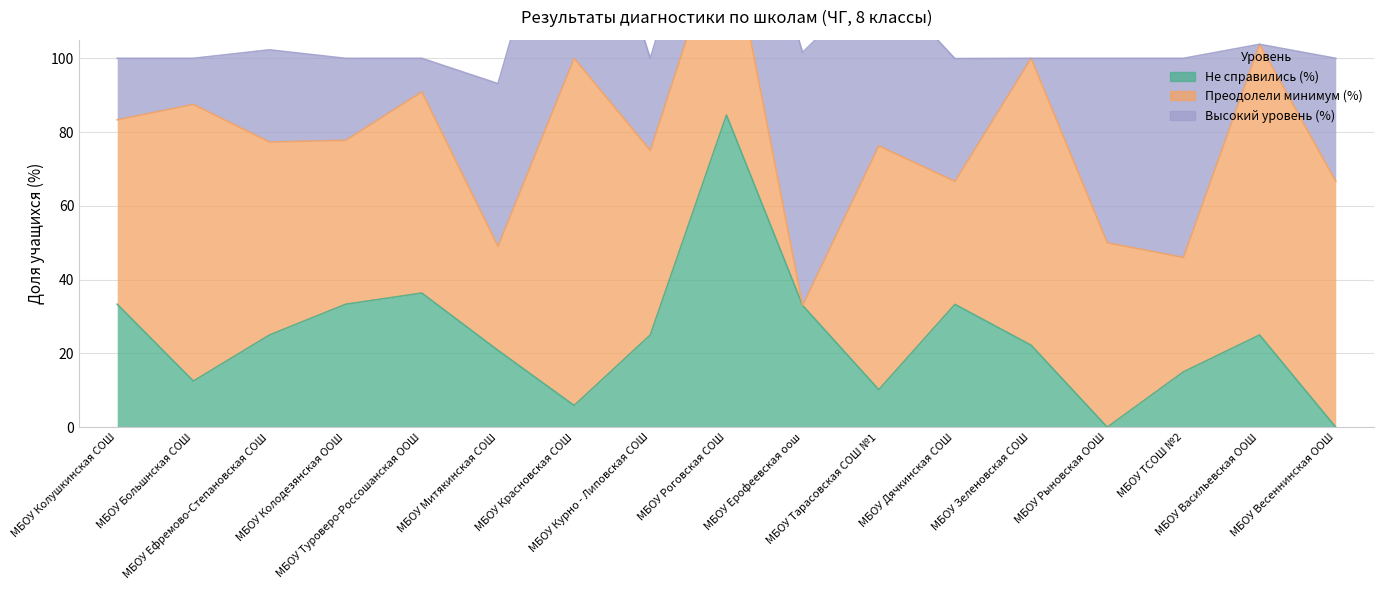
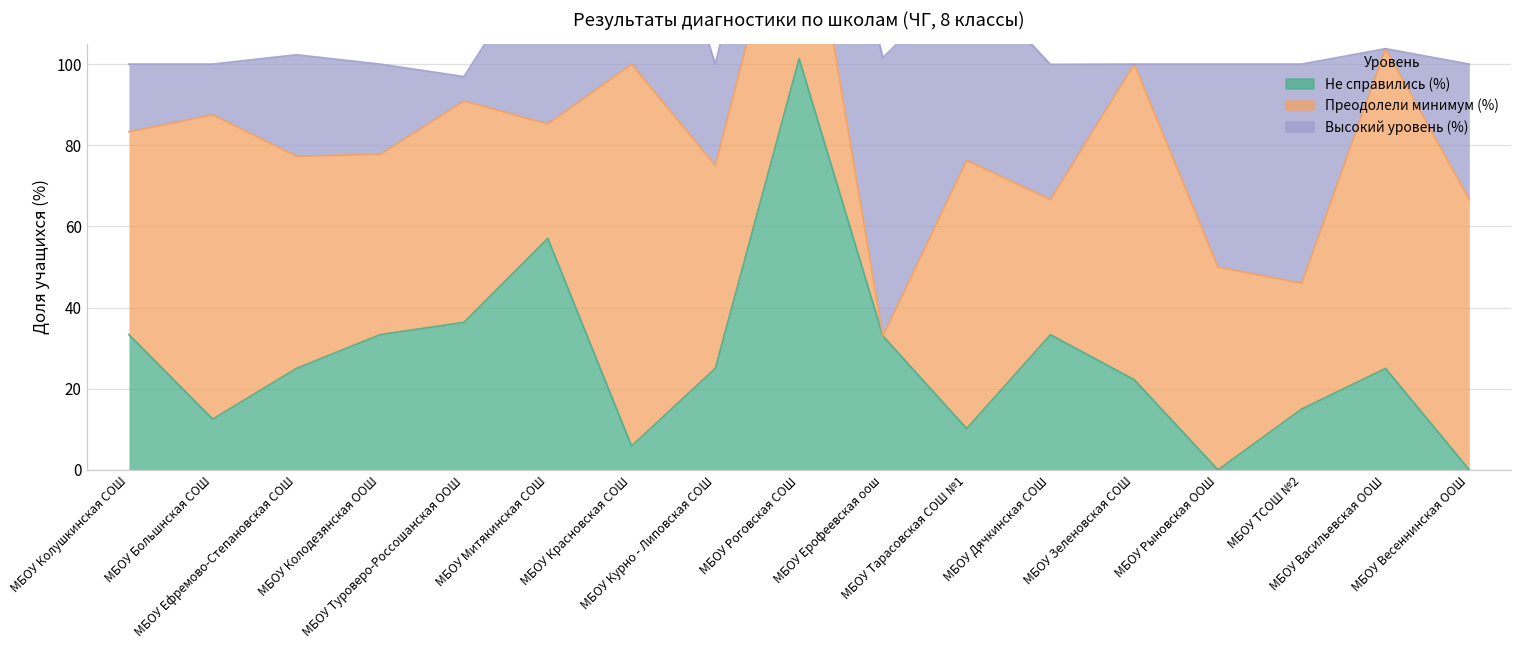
  {
    "Не справились (%)": {
      "МБОУ Колушкинская СОШ": 33,
      "МБОУ Большнская СОШ": 13,
      "МБОУ Ефремово-Степановская СОШ": 25,
      "МБОУ Колодезянская ООШ": 33,
      "МБОУ Туроверо-Россошанская ООШ": 36,
-     "МБОУ Митякинская СОШ": 21,
+     "МБОУ Митякинская СОШ": 57,
      "МБОУ Красновская СОШ": 6,
      "МБОУ Курно - Липовская СОШ": 25,
-     "МБОУ Роговская СОШ": 85,
+     "МБОУ Роговская СОШ": 101,
      "МБОУ Тарасовская СОШ №1": 10,
      "МБОУ Дячкинская СОШ": 33,
      "МБОУ Зеленовская СОШ": 22,
      "МБОУ Рыновская ООШ": 0,
      "МБОУ ТСОШ №2": 15,
      "МБОУ Васильевская ООШ": 25,
      "МБОУ Весеннинская ООШ": 0
    },
    "Преодолели минимум (%)": {
      "МБОУ Колушкинская СОШ": 50,
      "МБОУ Большнская СОШ": 75,
      "МБОУ Ефремово-Степановская СОШ": 52,
      "МБОУ Колодезянская ООШ": 44,
      "МБОУ Туроверо-Россошанская ООШ": 55,
      "МБОУ Митякинская СОШ": 28,
      "МБОУ Красновская СОШ": 94,
      "МБОУ Курно - Липовская СОШ": 50,
      "МБОУ Тарасовская СОШ №1": 66,
      "МБОУ Дячкинская СОШ": 33,
      "МБОУ Рыновская ООШ": 50,
      "МБОУ ТСОШ №2": 31,
      "МБОУ Весеннинская ООШ": 67
    },
    "Высокий уровень (%)": {
      "МБОУ Колушкинская СОШ": 17,
      "МБОУ Большнская СОШ": 13,
      "МБОУ Ефремово-Степановская СОШ": 25,
      "МБОУ Колодезянская ООШ": 22,
-     "МБОУ Туроверо-Россошанская ООШ": 9,
+     "МБОУ Туроверо-Россошанская ООШ": 6,
      "МБОУ Курно - Липовская СОШ": 25,
      "МБОУ Ерофеевская оош": 69,
      "МБОУ Дячкинская СОШ": 33,
      "МБОУ Рыновская ООШ": 50,
      "МБОУ ТСОШ №2": 54,
      "МБОУ Весеннинская ООШ": 33
    }
  }
